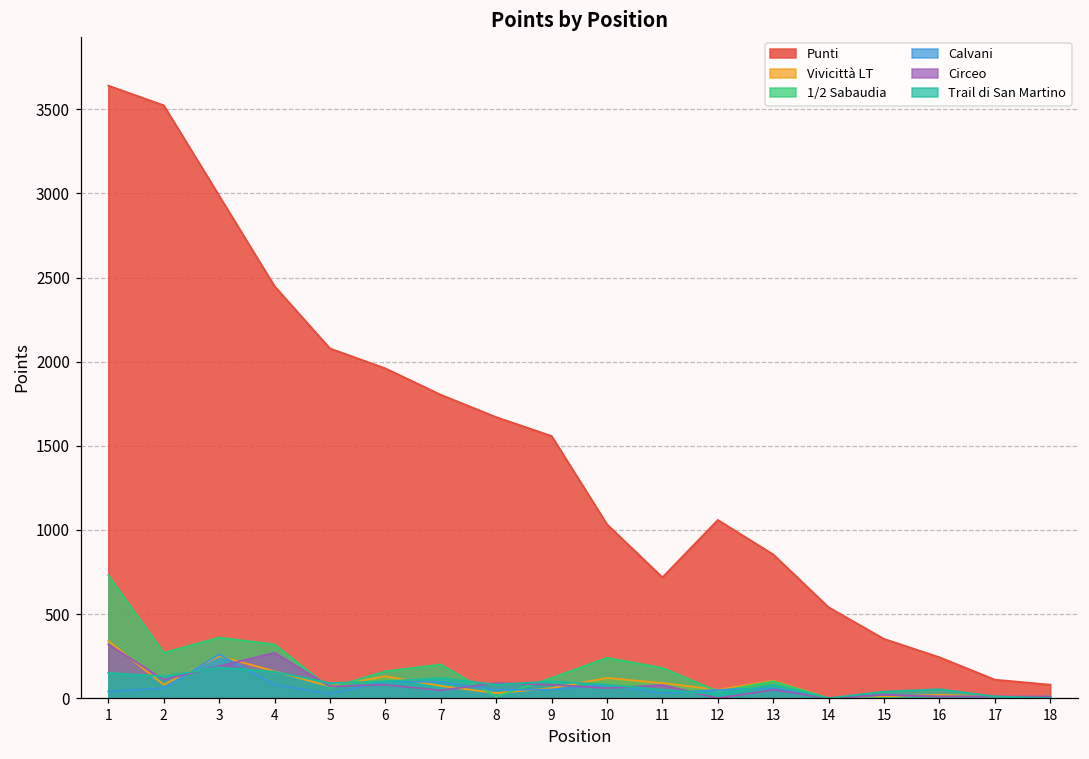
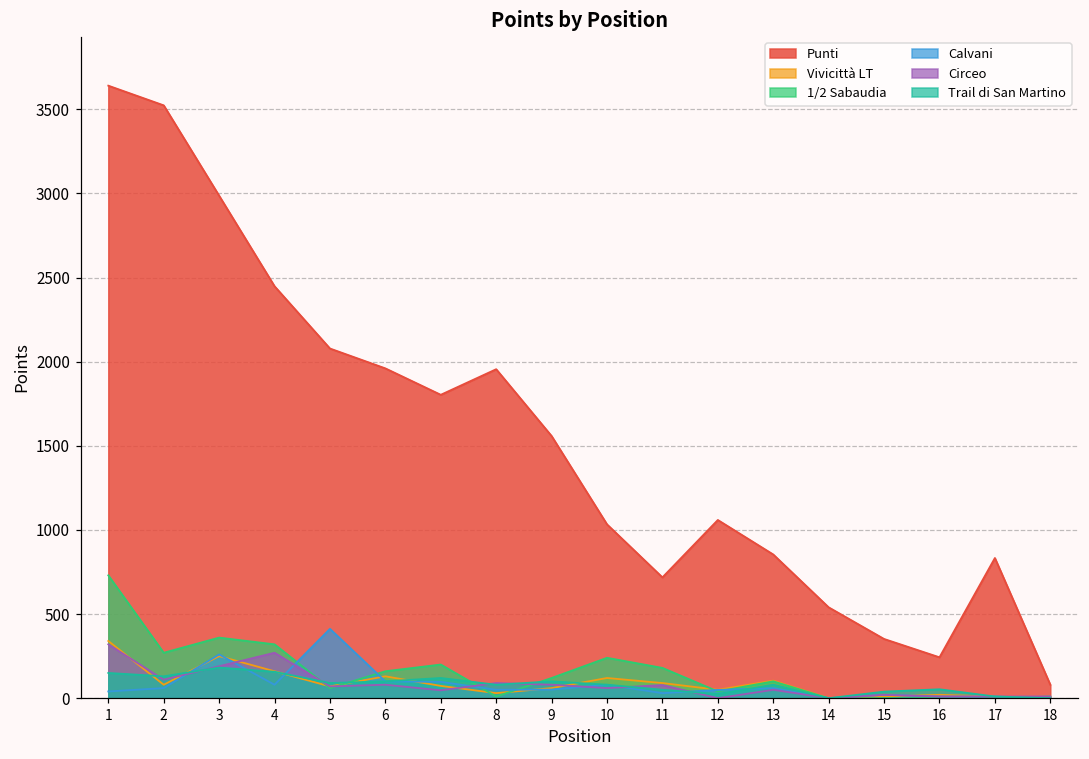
  {
    "Punti": {
      "1": 3640,
      "2": 3520,
      "3": 2990,
      "4": 2450,
      "5": 2080,
      "6": 1960,
      "7": 1800,
-     "8": 1670,
+     "8": 1960,
      "9": 1560,
      "10": 1030,
      "11": 720,
      "12": 1060,
      "13": 850,
      "14": 540,
      "15": 350,
      "16": 240,
-     "17": 110,
+     "17": 830,
      "18": 80
    },
    "Vivicittà LT": {
      "1": 340,
      "2": 80,
      "6": 130,
      "7": 70,
      "8": 30,
      "10": 120
    },
    "Calvani": {
      "1": 40,
      "2": 60,
      "4": 80,
-     "5": 30,
+     "5": 410,
      "7": 100,
      "8": 50,
      "11": 30
    },
    "Circeo": {
      "1": 320,
      "2": 110,
      "4": 270,
      "6": 80,
      "7": 50,
      "9": 80,
      "10": 60,
      "12": 0
    }
  }
